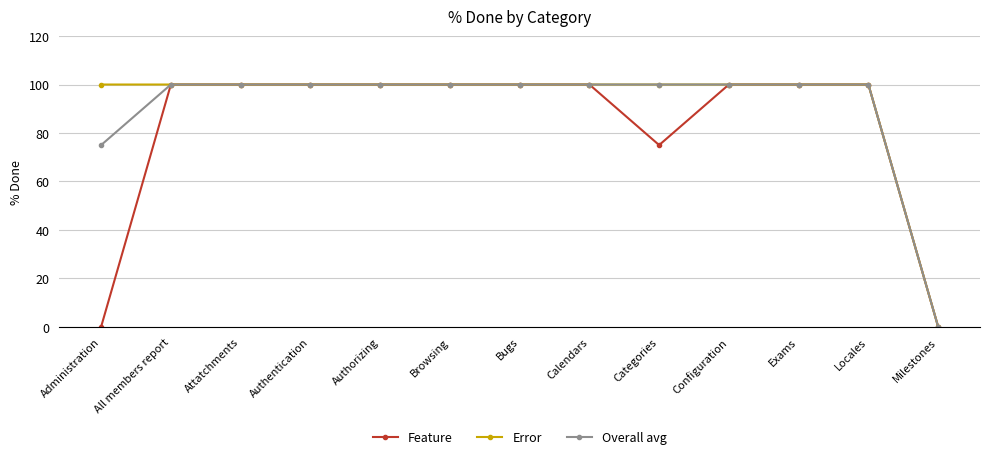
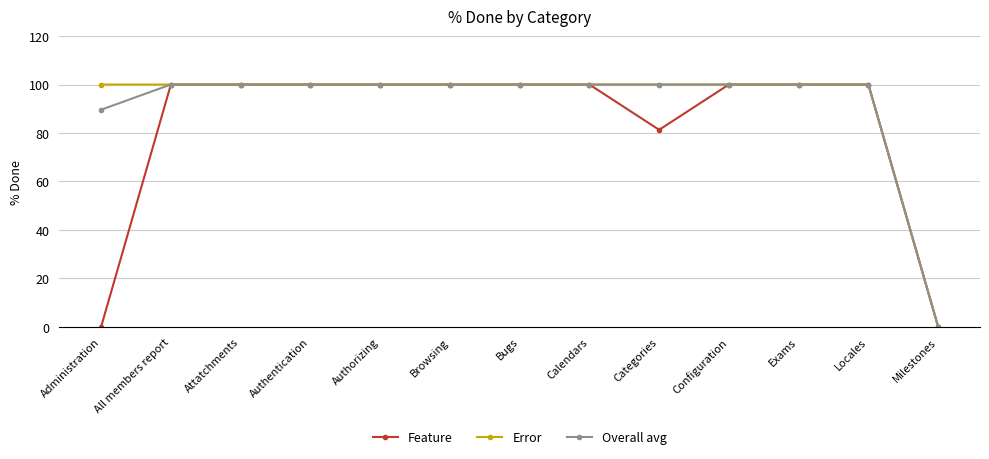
  {
    "Feature": {
      "Administration": 0,
-     "Categories": 75
+     "Categories": 81
    },
    "Error": {
      "Administration": 100
    },
    "Overall avg": {
-     "Administration": 75
+     "Administration": 90
    }
  }
